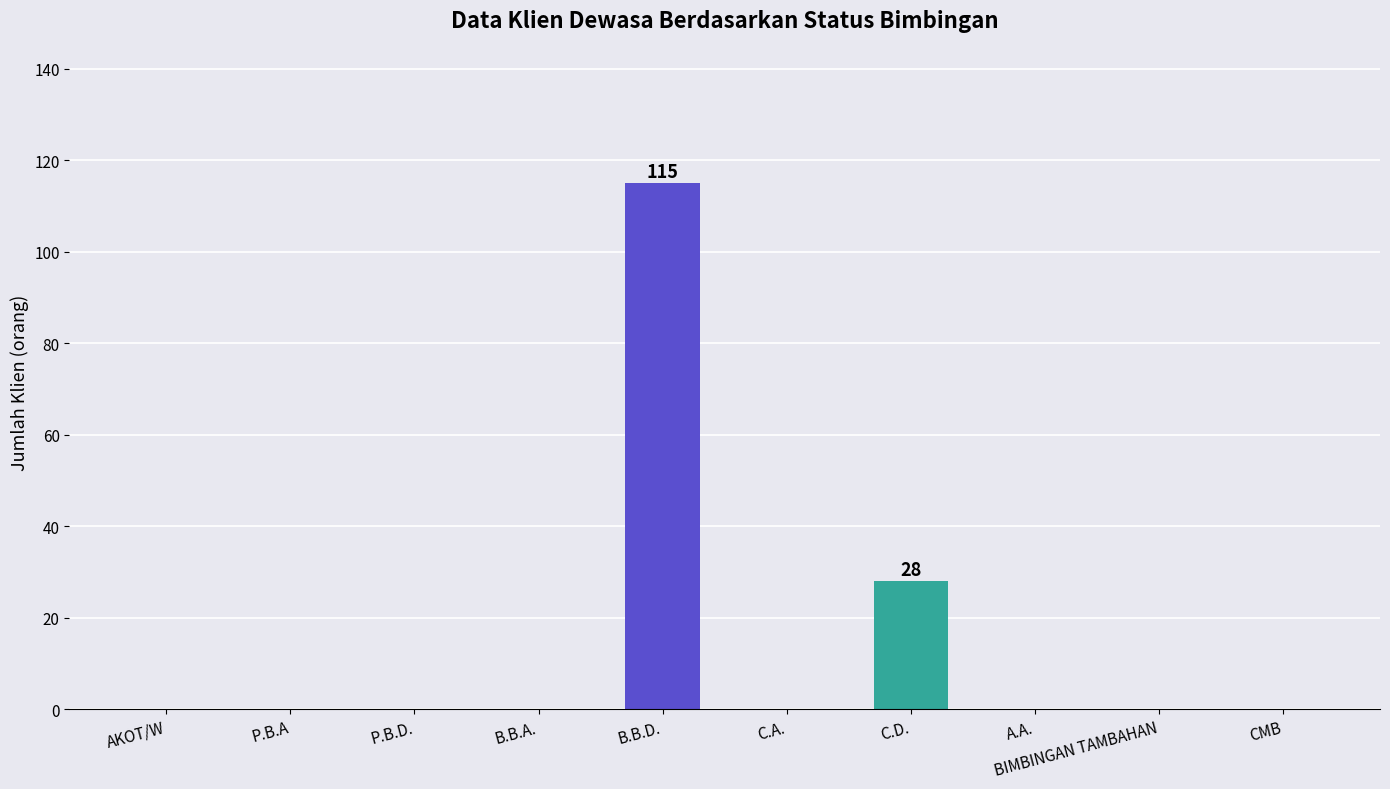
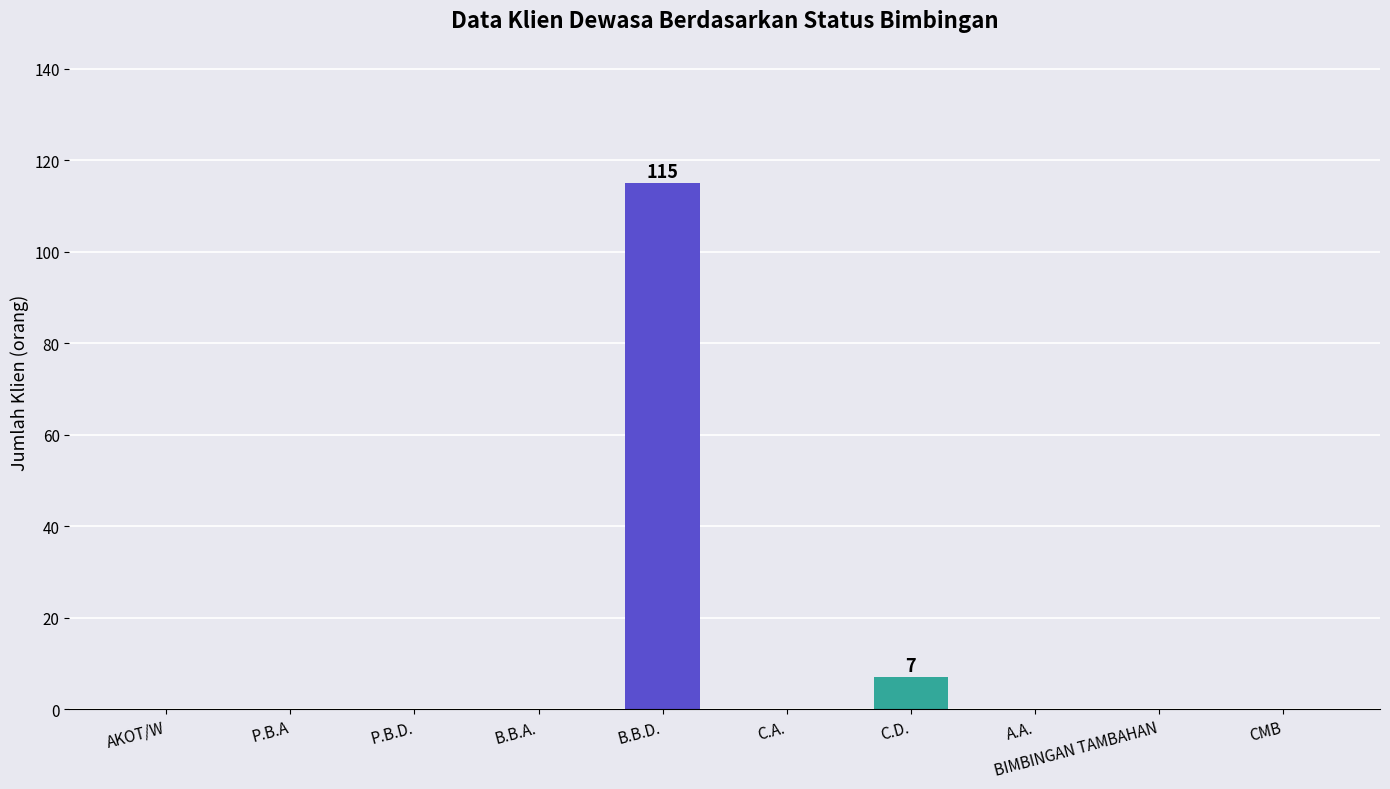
  {
    "B.B.D.": 115,
-   "C.D.": 28
+   "C.D.": 7
  }
